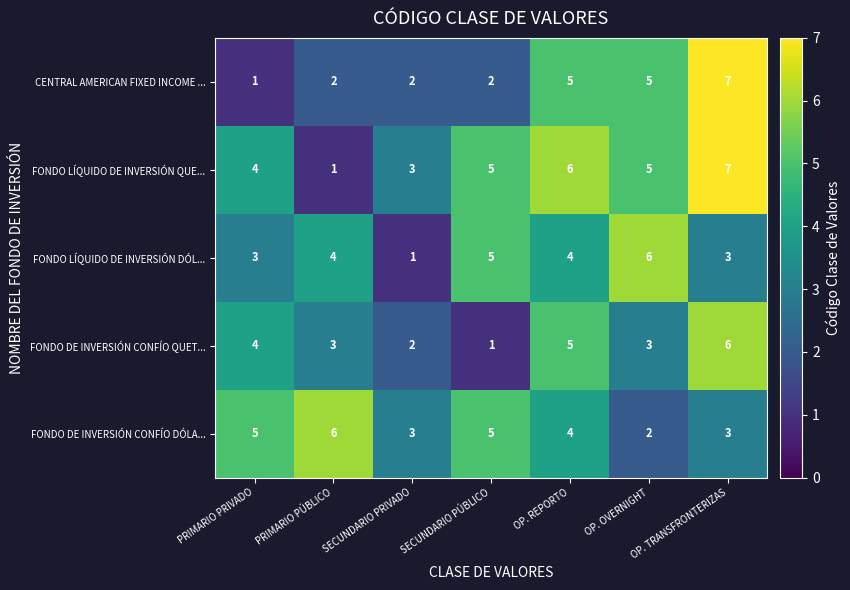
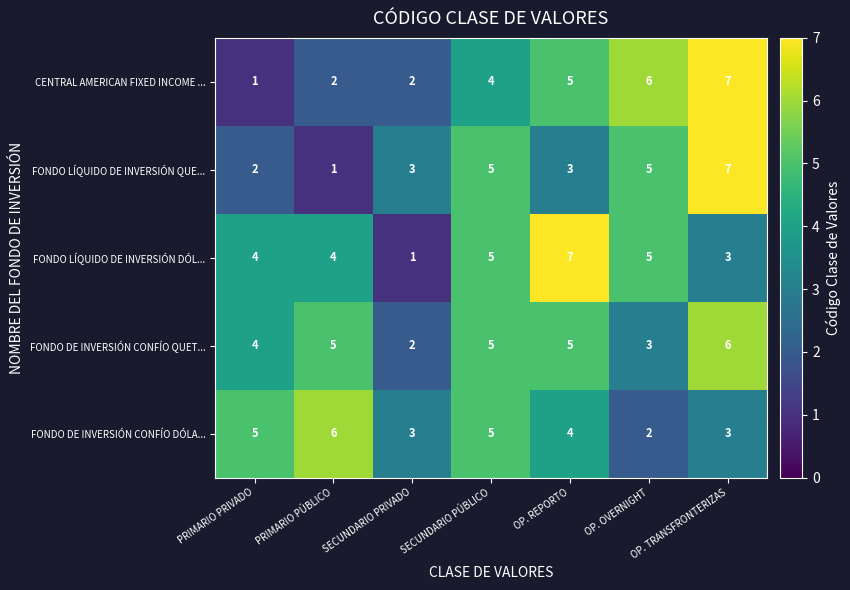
  {
    "CENTRAL AMERICAN FIXED INCOME ...": {
      "PRIMARIO PRIVADO": 1,
      "PRIMARIO PÚBLICO": 2,
      "SECUNDARIO PRIVADO": 2,
-     "SECUNDARIO PÚBLICO": 2,
+     "SECUNDARIO PÚBLICO": 4,
      "OP. REPORTO": 5,
-     "OP. OVERNIGHT": 5,
+     "OP. OVERNIGHT": 6,
      "OP. TRANSFRONTERIZAS": 7
    },
    "FONDO LÍQUIDO DE INVERSIÓN QUE...": {
-     "PRIMARIO PRIVADO": 4,
+     "PRIMARIO PRIVADO": 2,
      "PRIMARIO PÚBLICO": 1,
      "SECUNDARIO PRIVADO": 3,
      "SECUNDARIO PÚBLICO": 5,
-     "OP. REPORTO": 6,
+     "OP. REPORTO": 3,
      "OP. OVERNIGHT": 5,
      "OP. TRANSFRONTERIZAS": 7
    },
    "FONDO LÍQUIDO DE INVERSIÓN DÓL...": {
-     "PRIMARIO PRIVADO": 3,
+     "PRIMARIO PRIVADO": 4,
      "PRIMARIO PÚBLICO": 4,
      "SECUNDARIO PRIVADO": 1,
      "SECUNDARIO PÚBLICO": 5,
-     "OP. REPORTO": 4,
-     "OP. OVERNIGHT": 6,
+     "OP. REPORTO": 7,
+     "OP. OVERNIGHT": 5,
      "OP. TRANSFRONTERIZAS": 3
    },
    "FONDO DE INVERSIÓN CONFÍO QUET...": {
      "PRIMARIO PRIVADO": 4,
-     "PRIMARIO PÚBLICO": 3,
+     "PRIMARIO PÚBLICO": 5,
      "SECUNDARIO PRIVADO": 2,
-     "SECUNDARIO PÚBLICO": 1,
+     "SECUNDARIO PÚBLICO": 5,
      "OP. REPORTO": 5,
      "OP. OVERNIGHT": 3,
      "OP. TRANSFRONTERIZAS": 6
    },
    "FONDO DE INVERSIÓN CONFÍO DÓLA...": {
      "PRIMARIO PRIVADO": 5,
      "PRIMARIO PÚBLICO": 6,
      "SECUNDARIO PRIVADO": 3,
      "SECUNDARIO PÚBLICO": 5,
      "OP. REPORTO": 4,
      "OP. OVERNIGHT": 2,
      "OP. TRANSFRONTERIZAS": 3
    }
  }
